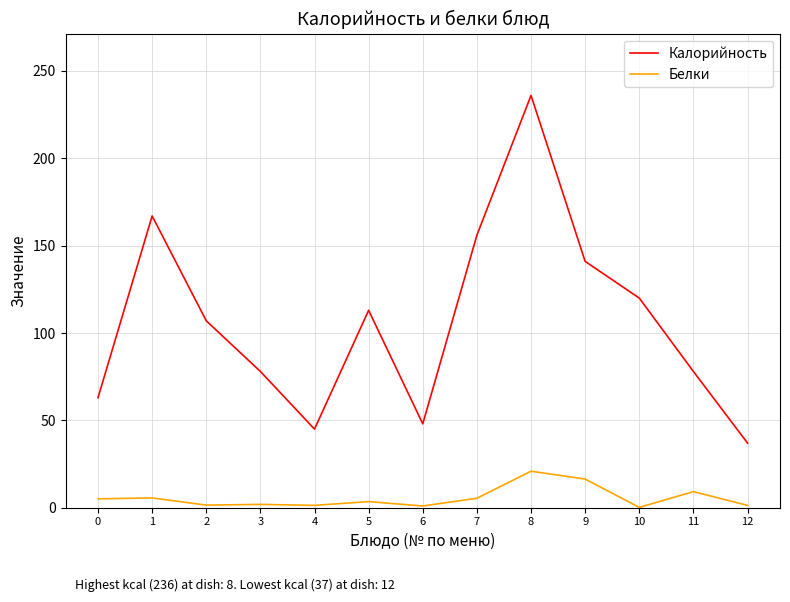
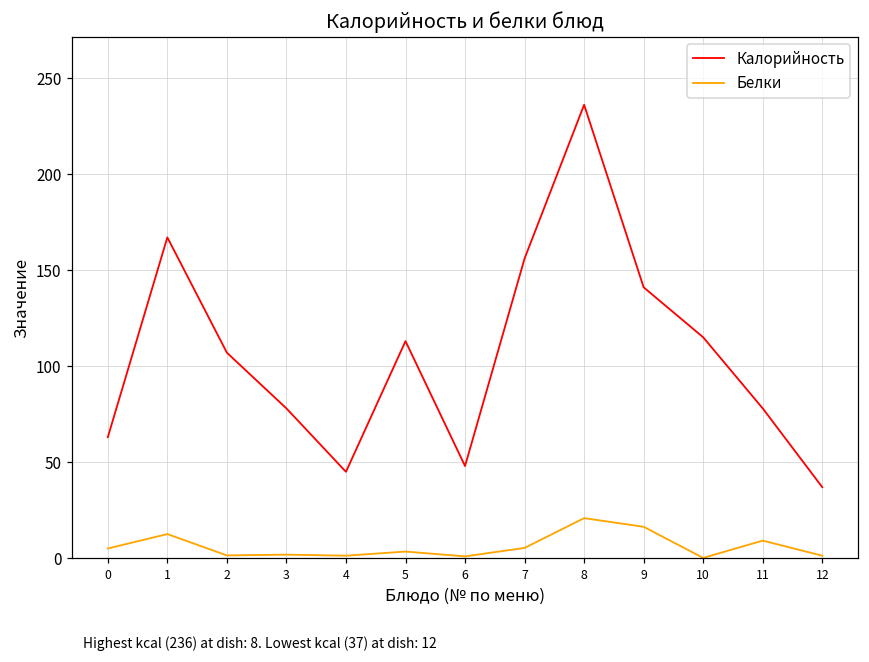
  {
    "Калорийность": {
      "0": 63,
      "1": 167,
      "2": 107,
      "3": 78,
      "4": 45,
      "5": 113,
      "6": 48,
      "7": 156,
      "8": 236,
      "9": 141,
-     "10": 120,
+     "10": 115,
      "11": 78,
      "12": 37
    },
    "Белки": {
      "0": 5,
-     "1": 6,
+     "1": 13,
      "2": 2,
      "3": 2,
      "4": 1,
      "5": 4,
      "6": 1,
      "7": 5,
      "8": 21,
      "9": 16,
      "10": 0,
      "11": 9,
      "12": 1
    }
  }
